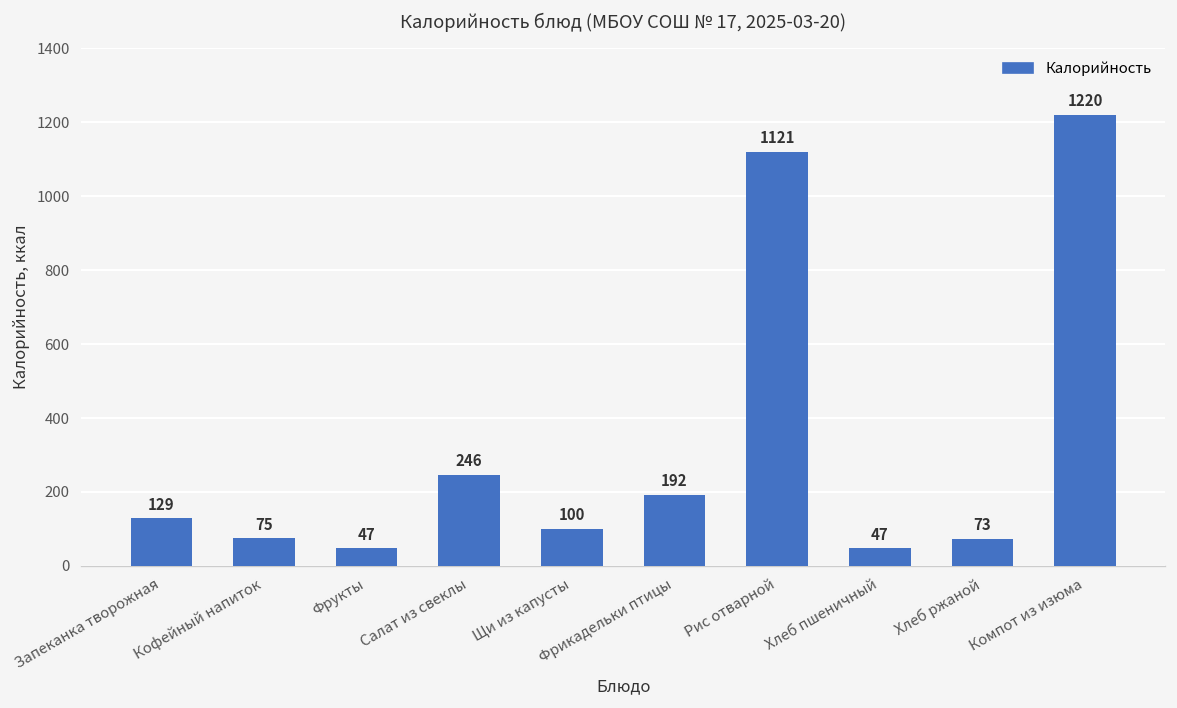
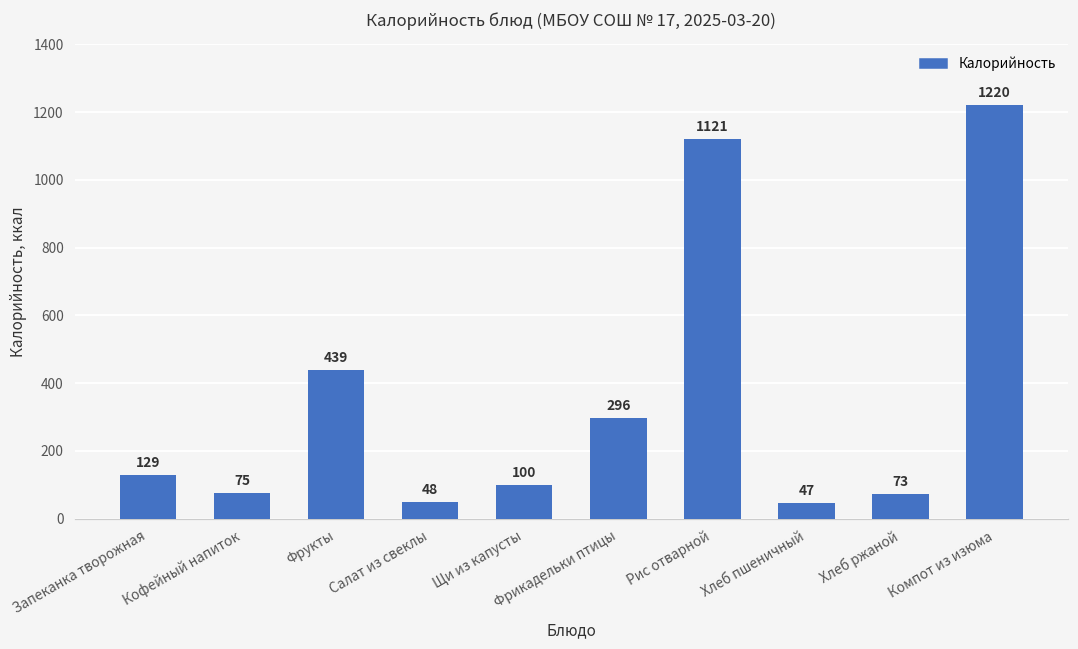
  {
    "Запеканка творожная": 129,
    "Кофейный напиток": 75,
-   "Фрукты": 47,
-   "Салат из свеклы": 246,
+   "Фрукты": 439,
+   "Салат из свеклы": 48,
    "Щи из капусты": 100,
-   "Фрикадельки птицы": 192,
+   "Фрикадельки птицы": 296,
    "Рис отварной": 1121,
    "Хлеб пшеничный": 47,
    "Хлеб ржаной": 73,
    "Компот из изюма": 1220
  }
